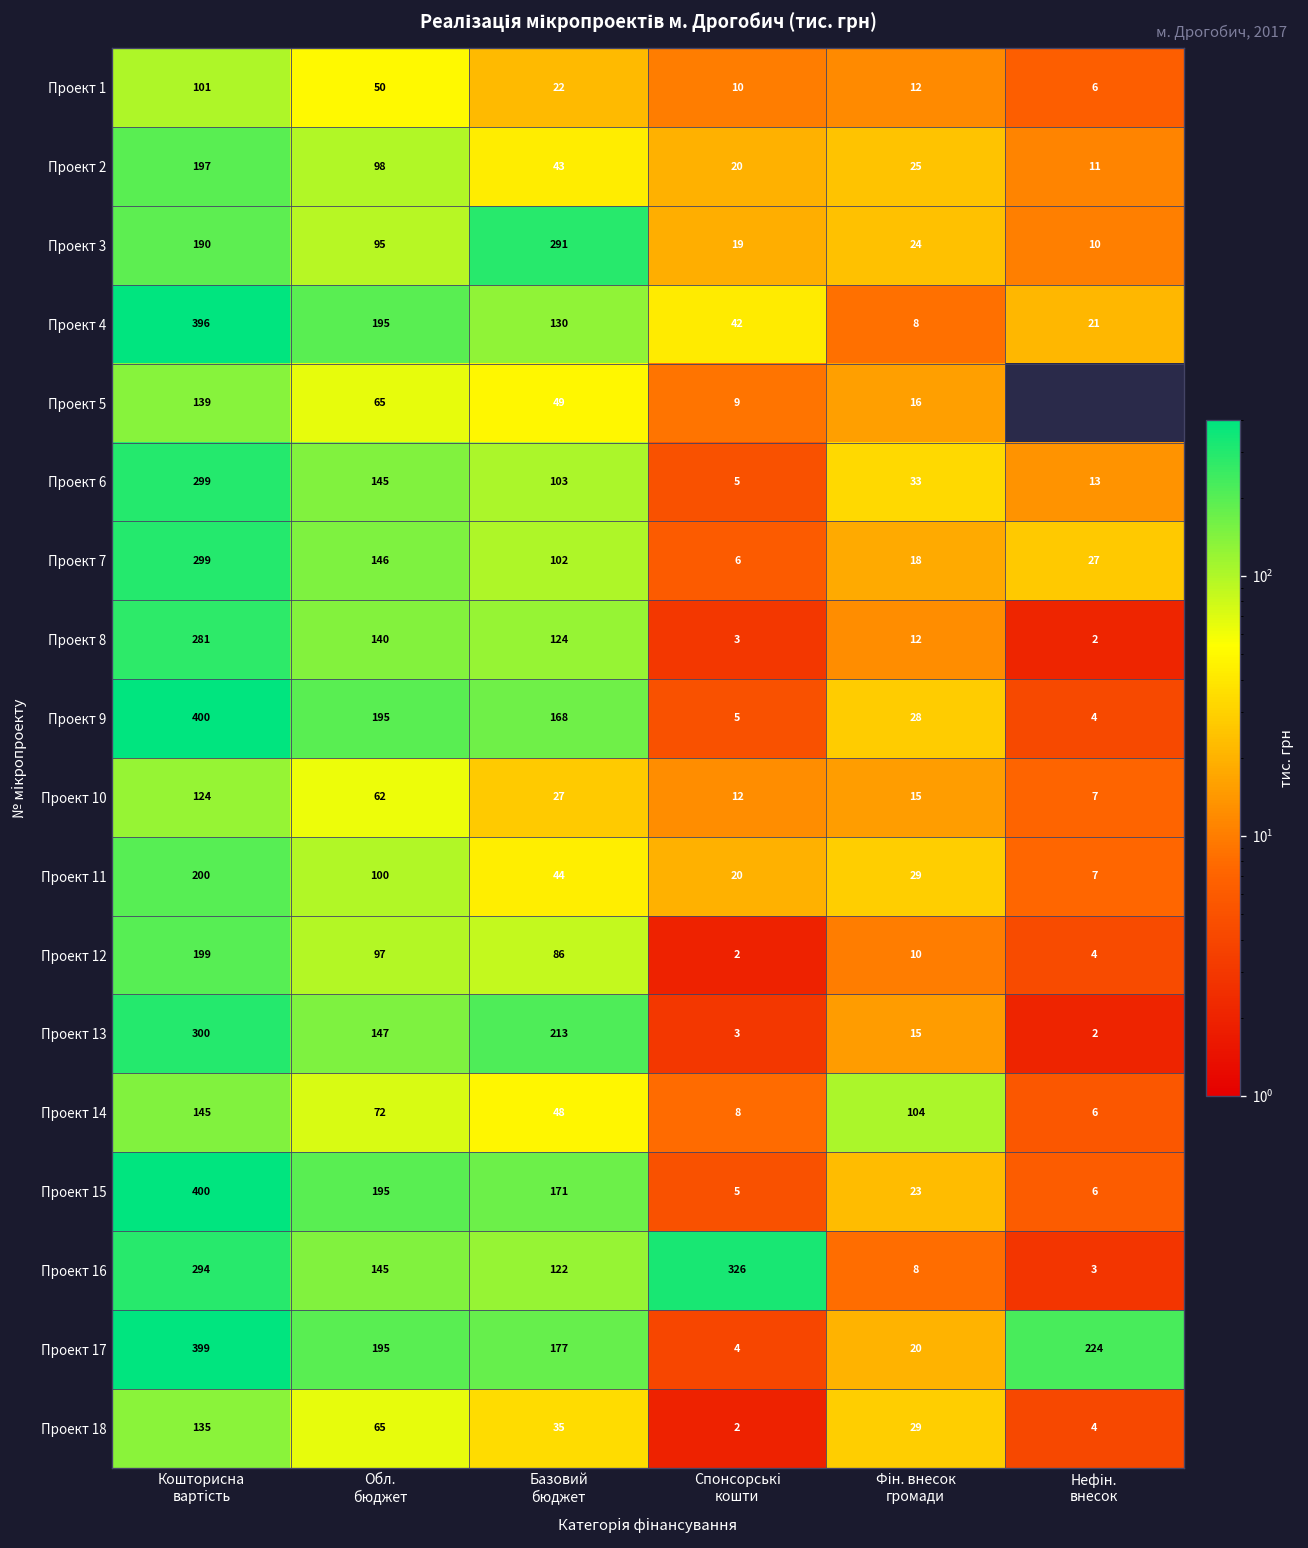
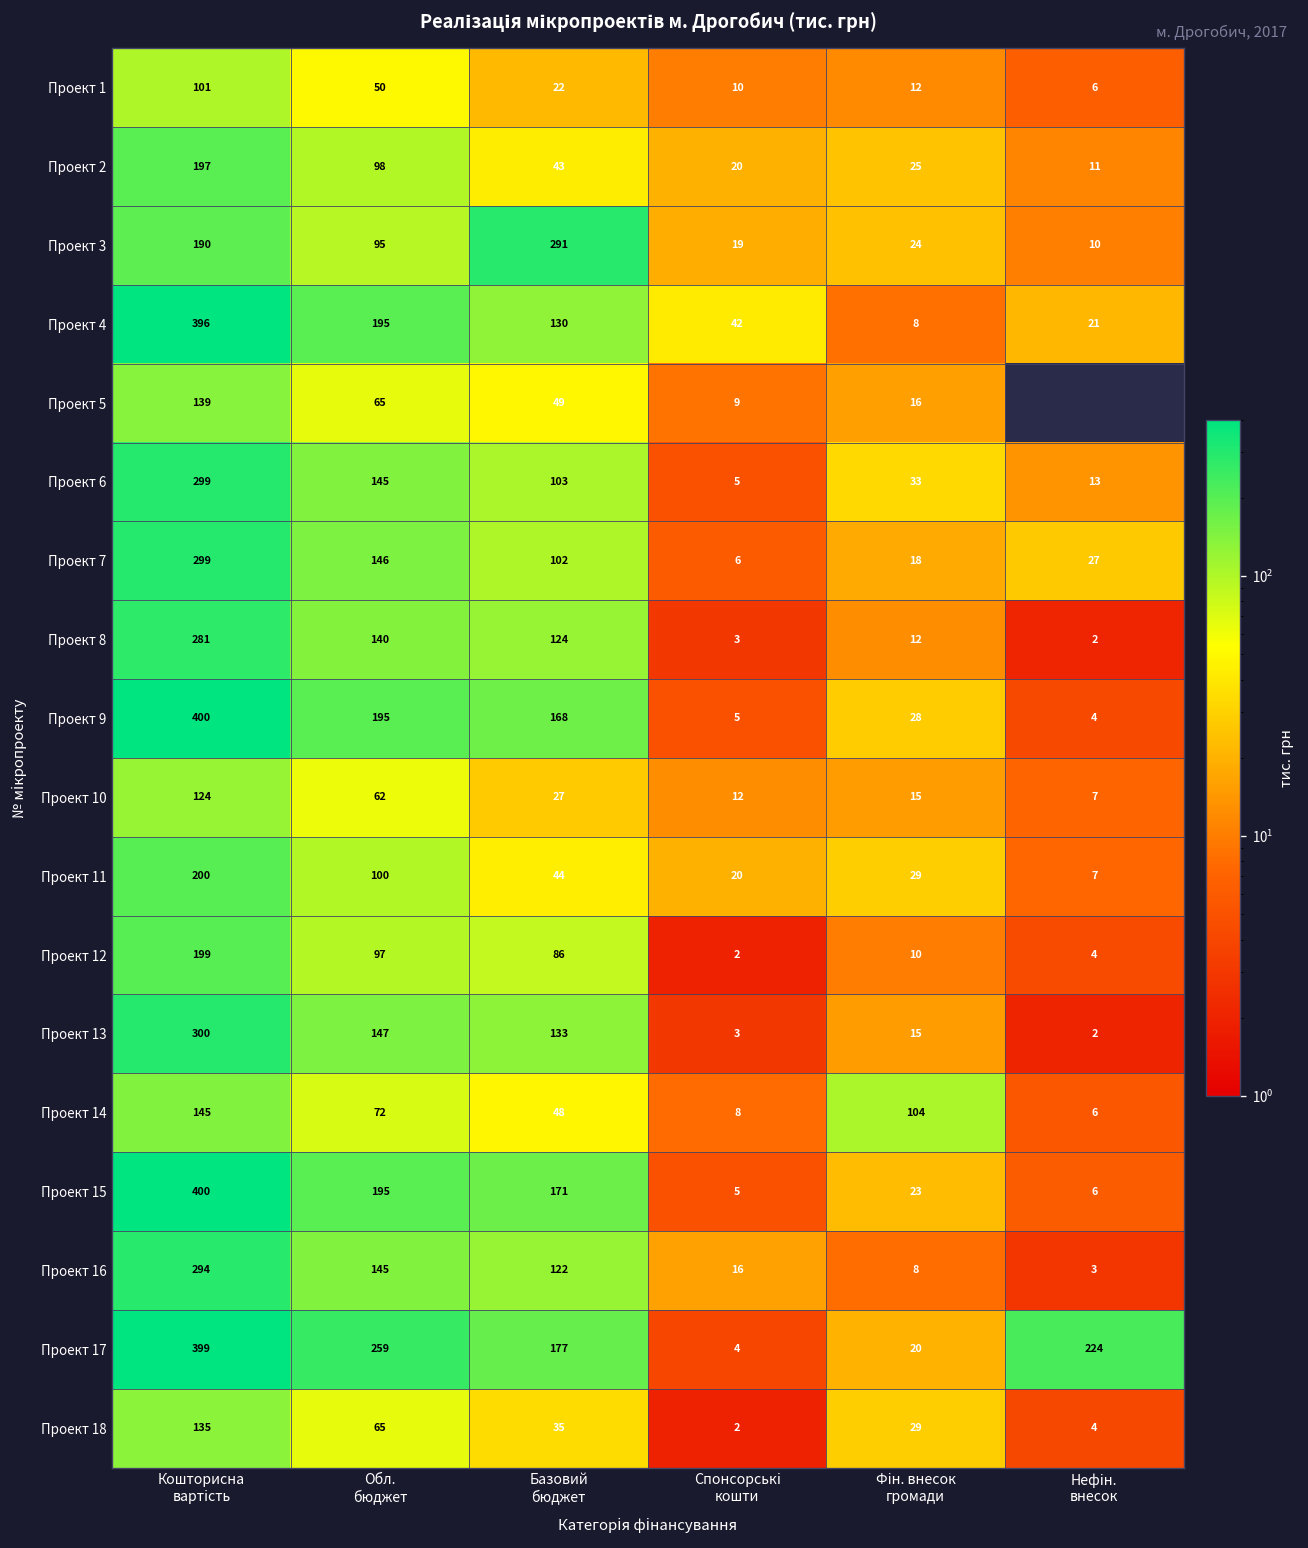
  {
    "Проект 1": {
      "Кошторисна вартість": 101,
      "Обл. бюджет": 50,
      "Базовий бюджет": 22,
      "Спонсорські кошти": 10,
      "Фін. внесок громади": 12,
      "Нефін. внесок": 6
    },
    "Проект 2": {
      "Кошторисна вартість": 197,
      "Обл. бюджет": 98,
      "Базовий бюджет": 43,
      "Спонсорські кошти": 20,
      "Фін. внесок громади": 25,
      "Нефін. внесок": 11
    },
    "Проект 3": {
      "Кошторисна вартість": 190,
      "Обл. бюджет": 95,
      "Базовий бюджет": 291,
      "Спонсорські кошти": 19,
      "Фін. внесок громади": 24,
      "Нефін. внесок": 10
    },
    "Проект 4": {
      "Кошторисна вартість": 396,
      "Обл. бюджет": 195,
      "Базовий бюджет": 130,
      "Спонсорські кошти": 42,
      "Фін. внесок громади": 8,
      "Нефін. внесок": 21
    },
    "Проект 5": {
      "Кошторисна вартість": 139,
      "Обл. бюджет": 65,
      "Базовий бюджет": 49,
      "Спонсорські кошти": 9,
      "Фін. внесок громади": 16
    },
    "Проект 6": {
      "Кошторисна вартість": 299,
      "Обл. бюджет": 145,
      "Базовий бюджет": 103,
      "Спонсорські кошти": 5,
      "Фін. внесок громади": 33,
      "Нефін. внесок": 13
    },
    "Проект 7": {
      "Кошторисна вартість": 299,
      "Обл. бюджет": 146,
      "Базовий бюджет": 102,
      "Спонсорські кошти": 6,
      "Фін. внесок громади": 18,
      "Нефін. внесок": 27
    },
    "Проект 8": {
      "Кошторисна вартість": 281,
      "Обл. бюджет": 140,
      "Базовий бюджет": 124,
      "Спонсорські кошти": 3,
      "Фін. внесок громади": 12,
      "Нефін. внесок": 2
    },
    "Проект 9": {
      "Кошторисна вартість": 400,
      "Обл. бюджет": 195,
      "Базовий бюджет": 168,
      "Спонсорські кошти": 5,
      "Фін. внесок громади": 28,
      "Нефін. внесок": 4
    },
    "Проект 10": {
      "Кошторисна вартість": 124,
      "Обл. бюджет": 62,
      "Базовий бюджет": 27,
      "Спонсорські кошти": 12,
      "Фін. внесок громади": 15,
      "Нефін. внесок": 7
    },
    "Проект 11": {
      "Кошторисна вартість": 200,
      "Обл. бюджет": 100,
      "Базовий бюджет": 44,
      "Спонсорські кошти": 20,
      "Фін. внесок громади": 29,
      "Нефін. внесок": 7
    },
    "Проект 12": {
      "Кошторисна вартість": 199,
      "Обл. бюджет": 97,
      "Базовий бюджет": 86,
      "Спонсорські кошти": 2,
      "Фін. внесок громади": 10,
      "Нефін. внесок": 4
    },
    "Проект 13": {
      "Кошторисна вартість": 300,
      "Обл. бюджет": 147,
-     "Базовий бюджет": 213,
+     "Базовий бюджет": 133,
      "Спонсорські кошти": 3,
      "Фін. внесок громади": 15,
      "Нефін. внесок": 2
    },
    "Проект 14": {
      "Кошторисна вартість": 145,
      "Обл. бюджет": 72,
      "Базовий бюджет": 48,
      "Спонсорські кошти": 8,
      "Фін. внесок громади": 104,
      "Нефін. внесок": 6
    },
    "Проект 15": {
      "Кошторисна вартість": 400,
      "Обл. бюджет": 195,
      "Базовий бюджет": 171,
      "Спонсорські кошти": 5,
      "Фін. внесок громади": 23,
      "Нефін. внесок": 6
    },
    "Проект 16": {
      "Кошторисна вартість": 294,
      "Обл. бюджет": 145,
      "Базовий бюджет": 122,
-     "Спонсорські кошти": 326,
+     "Спонсорські кошти": 16,
      "Фін. внесок громади": 8,
      "Нефін. внесок": 3
    },
    "Проект 17": {
      "Кошторисна вартість": 399,
-     "Обл. бюджет": 195,
+     "Обл. бюджет": 259,
      "Базовий бюджет": 177,
      "Спонсорські кошти": 4,
      "Фін. внесок громади": 20,
      "Нефін. внесок": 224
    },
    "Проект 18": {
      "Кошторисна вартість": 135,
      "Обл. бюджет": 65,
      "Базовий бюджет": 35,
      "Спонсорські кошти": 2,
      "Фін. внесок громади": 29,
      "Нефін. внесок": 4
    }
  }
